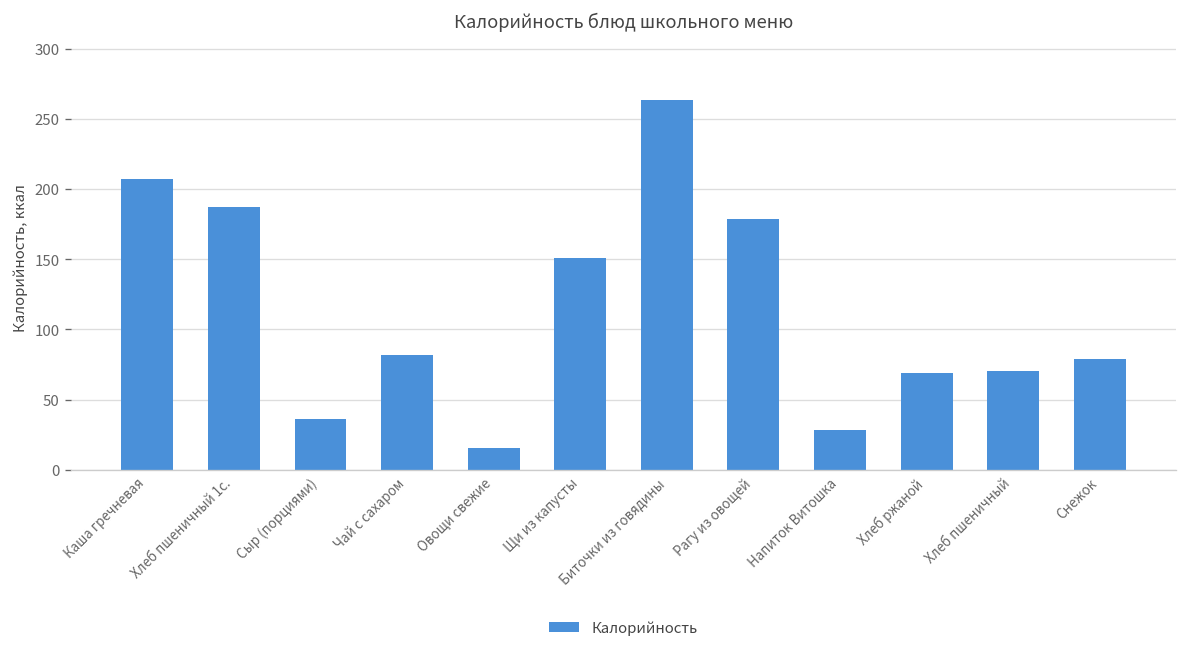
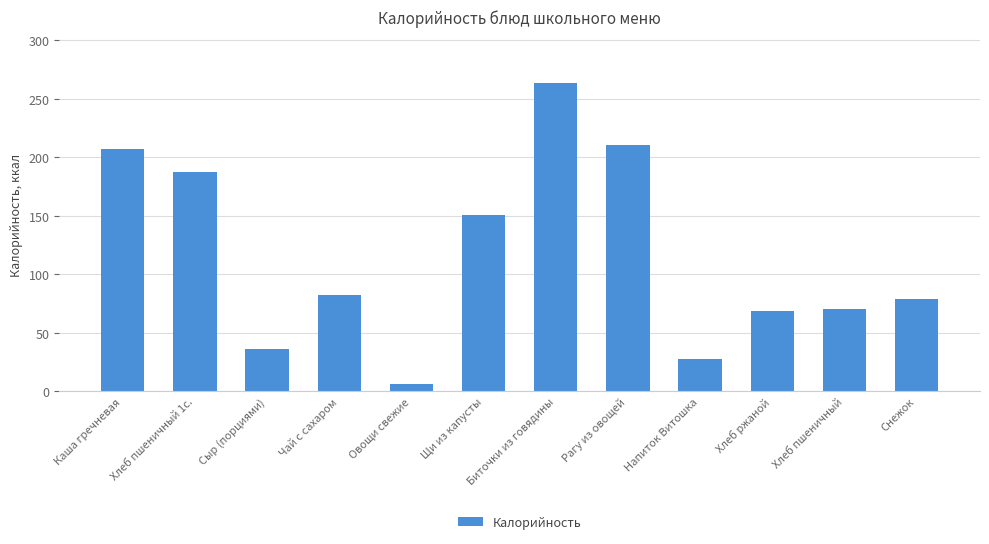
  {
    "Каша гречневая": 207,
    "Хлеб пшеничный 1с.": 187,
    "Сыр (порциями)": 36,
    "Чай с сахаром": 82,
-   "Овощи свежие": 16,
+   "Овощи свежие": 6,
    "Щи из капусты": 151,
    "Биточки из говядины": 264,
-   "Рагу из овощей": 179,
+   "Рагу из овощей": 210,
    "Напиток Витошка": 28,
    "Хлеб ржаной": 69,
    "Хлеб пшеничный": 70,
    "Снежок": 79
  }
